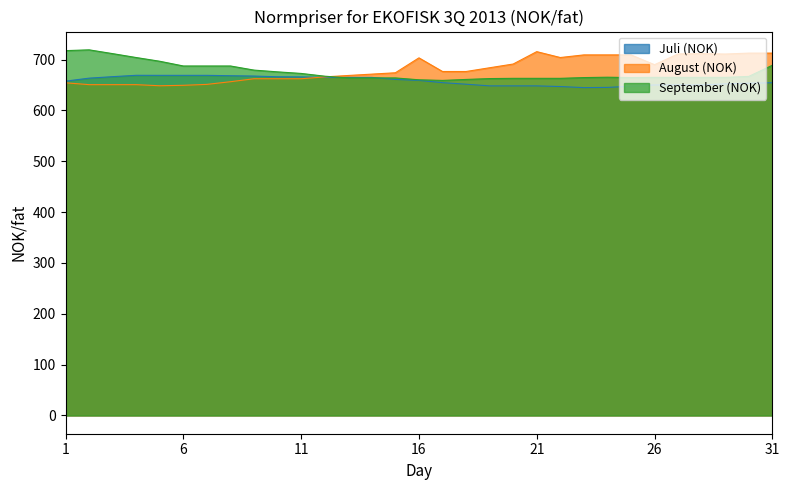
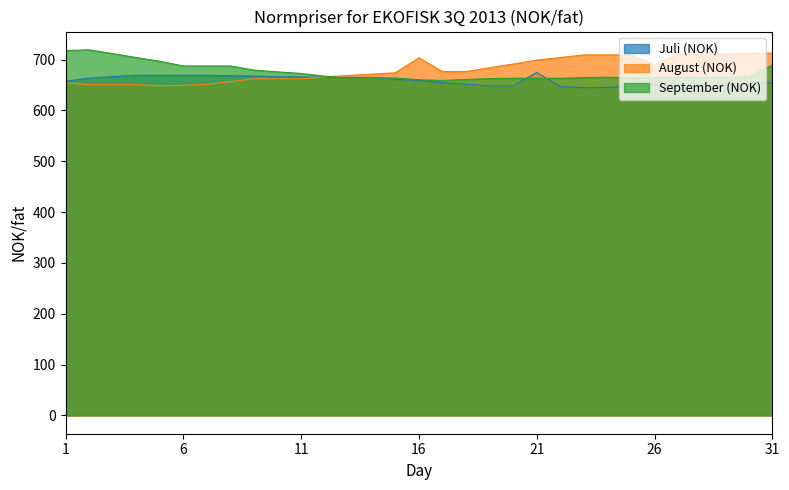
  {
    "Juli (NOK)": {
      "6": 670,
-     "21": 650,
+     "21": 670,
      "31": 650
    },
    "August (NOK)": {
      "6": 650,
      "16": 700,
-     "21": 720,
+     "21": 700,
      "31": 710
    },
    "September (NOK)": {
      "1": 720,
      "6": 690,
      "11": 670,
      "21": 660,
      "31": 690
    }
  }
